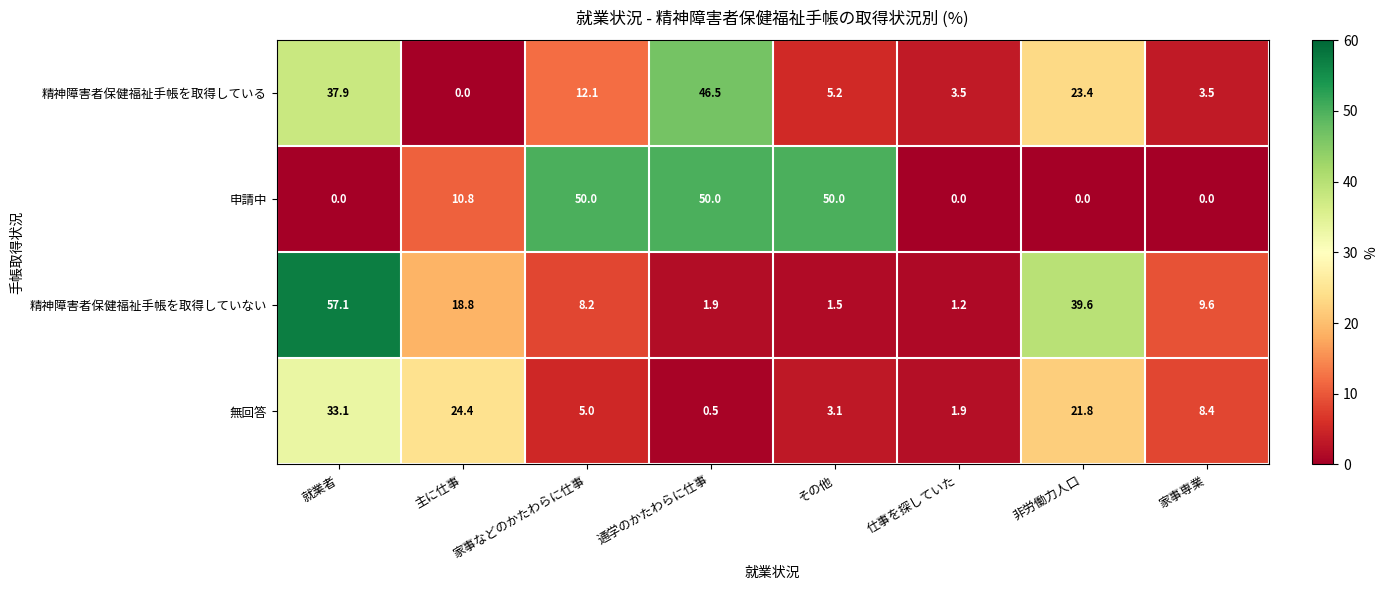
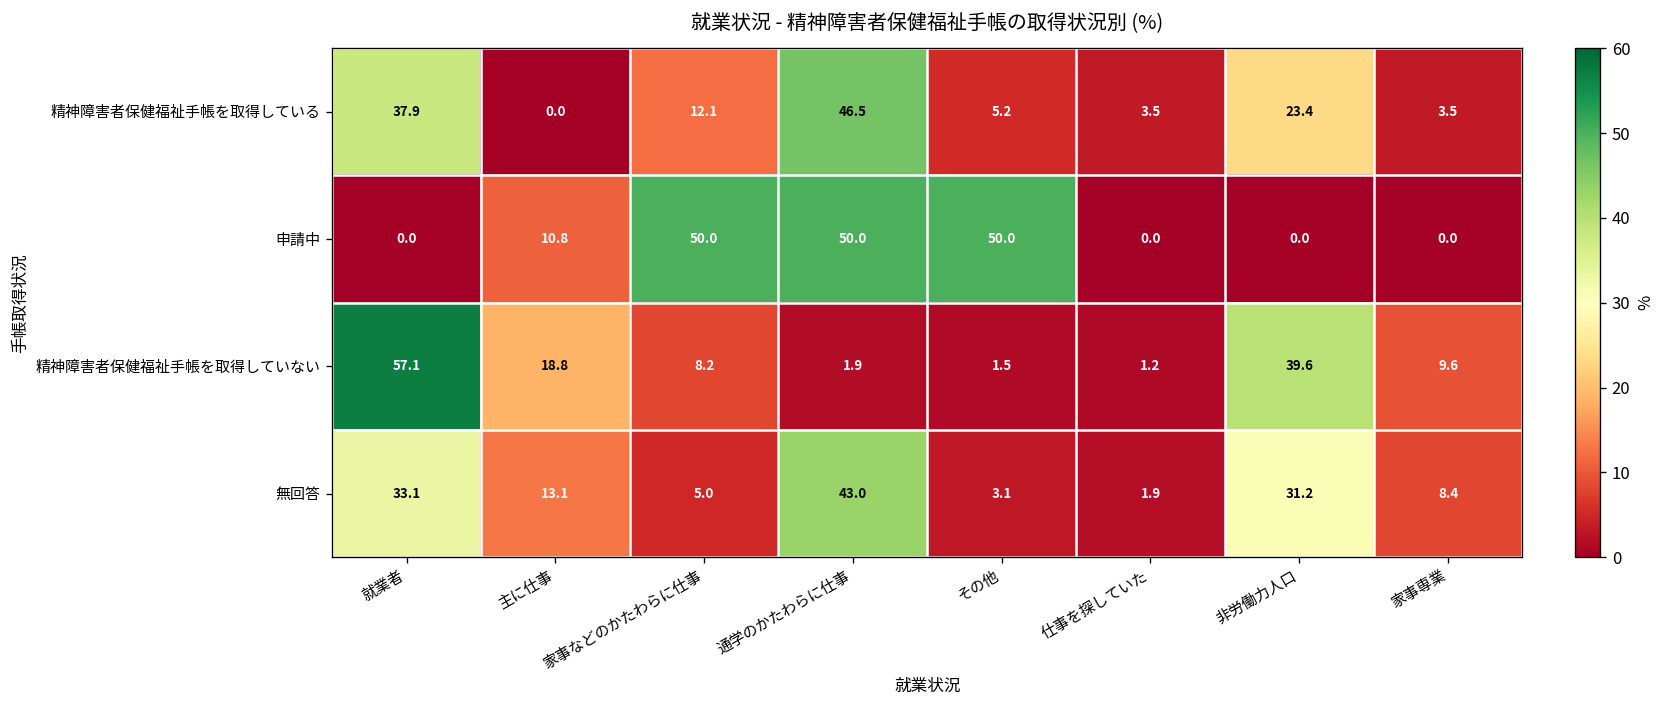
  {
    "精神障害者保健福祉手帳を取得している": {
      "就業者": 37.9,
      "主に仕事": 0.0,
      "家事などのかたわらに仕事": 12.1,
      "通学のかたわらに仕事": 46.5,
      "その他": 5.2,
      "仕事を探していた": 3.5,
      "非労働力人口": 23.4,
      "家事専業": 3.5
    },
    "申請中": {
      "就業者": 0.0,
      "主に仕事": 10.8,
      "家事などのかたわらに仕事": 50.0,
      "通学のかたわらに仕事": 50.0,
      "その他": 50.0,
      "仕事を探していた": 0.0,
      "非労働力人口": 0.0,
      "家事専業": 0.0
    },
    "精神障害者保健福祉手帳を取得していない": {
      "就業者": 57.1,
      "主に仕事": 18.8,
      "家事などのかたわらに仕事": 8.2,
      "通学のかたわらに仕事": 1.9,
      "その他": 1.5,
      "仕事を探していた": 1.2,
      "非労働力人口": 39.6,
      "家事専業": 9.6
    },
    "無回答": {
      "就業者": 33.1,
-     "主に仕事": 24.4,
+     "主に仕事": 13.1,
      "家事などのかたわらに仕事": 5.0,
-     "通学のかたわらに仕事": 0.5,
+     "通学のかたわらに仕事": 43.0,
      "その他": 3.1,
      "仕事を探していた": 1.9,
-     "非労働力人口": 21.8,
+     "非労働力人口": 31.2,
      "家事専業": 8.4
    }
  }
